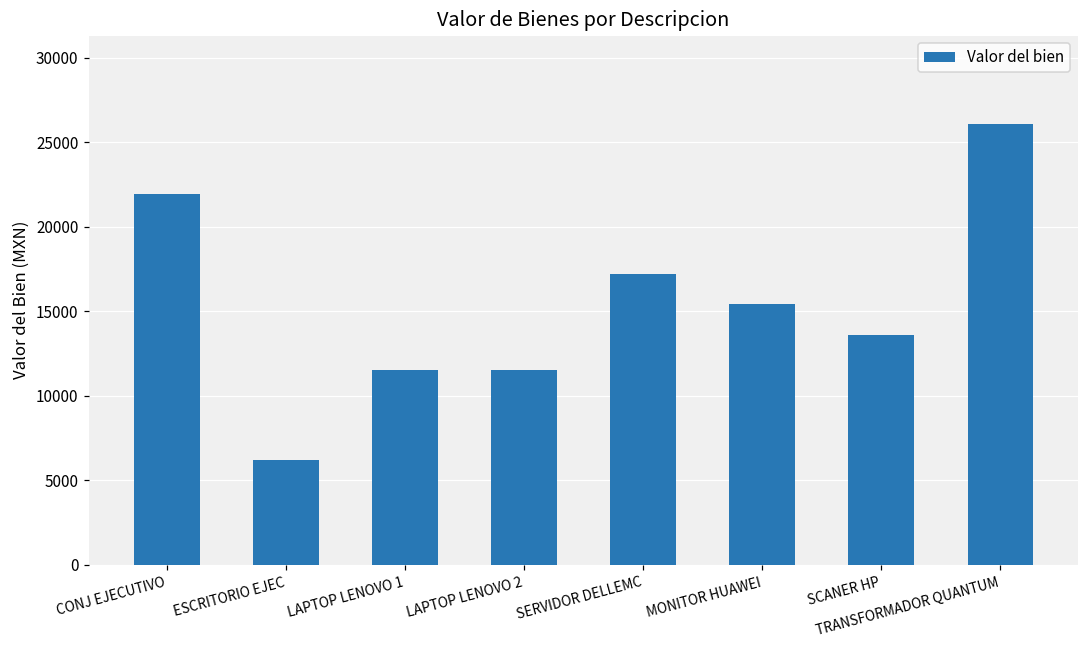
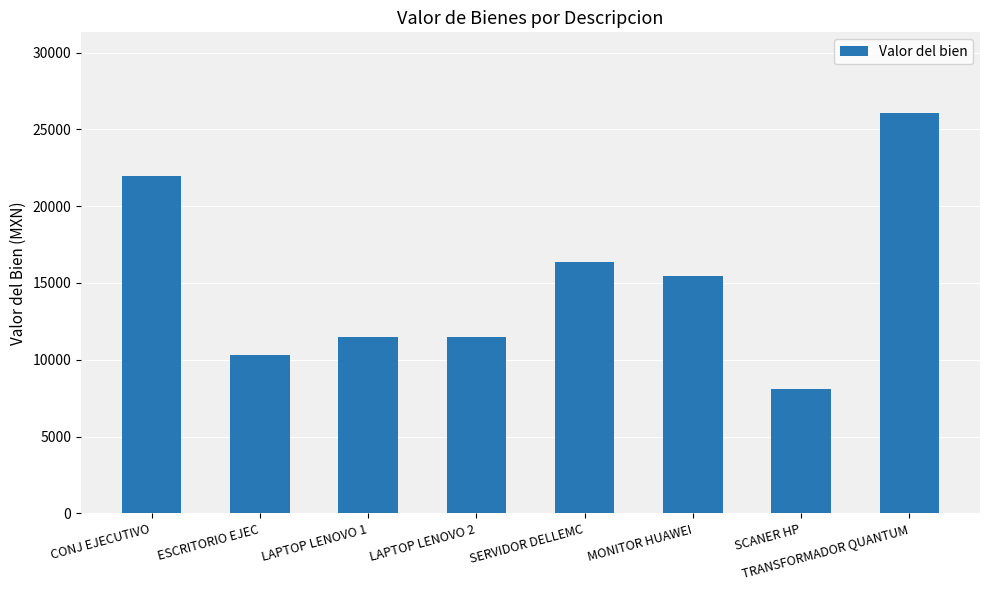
  {
    "CONJ EJECUTIVO": 21900,
-   "ESCRITORIO EJEC": 6200,
+   "ESCRITORIO EJEC": 10300,
    "LAPTOP LENOVO 1": 11500,
    "LAPTOP LENOVO 2": 11500,
-   "SERVIDOR DELLEMC": 17200,
+   "SERVIDOR DELLEMC": 16400,
    "MONITOR HUAWEI": 15400,
-   "SCANER HP": 13600,
+   "SCANER HP": 8100,
    "TRANSFORMADOR QUANTUM": 26100
  }
